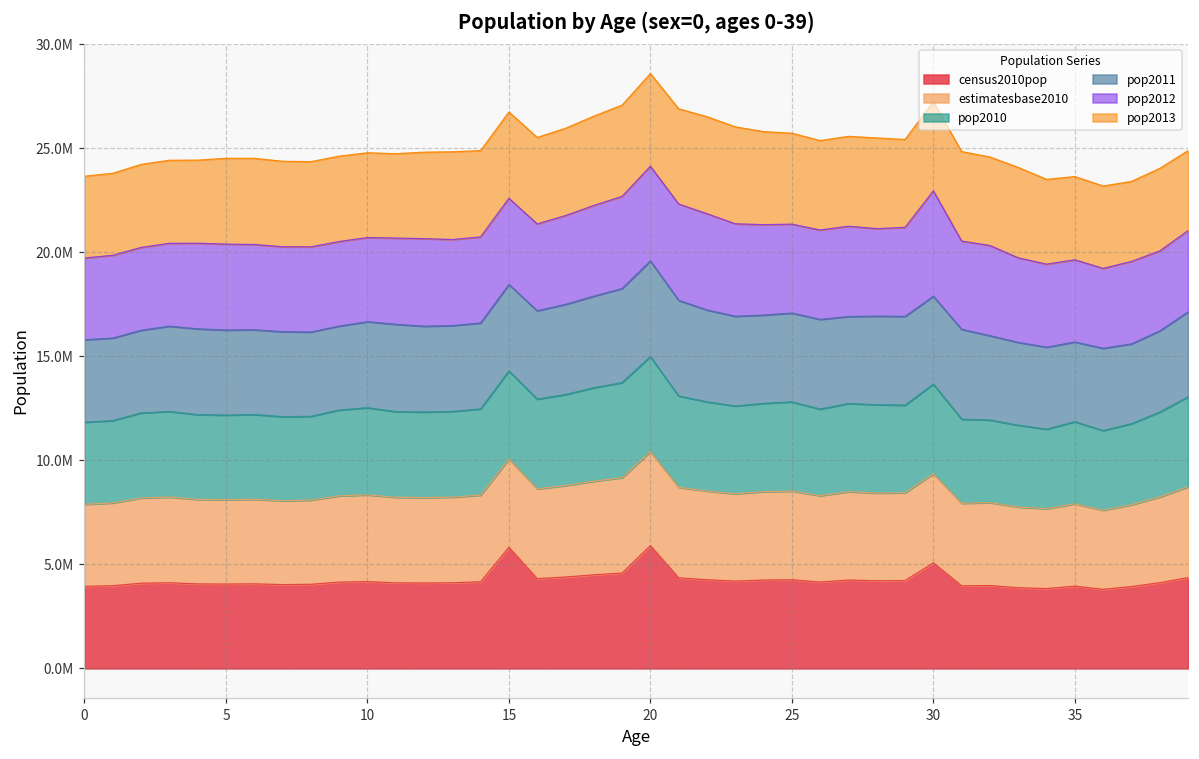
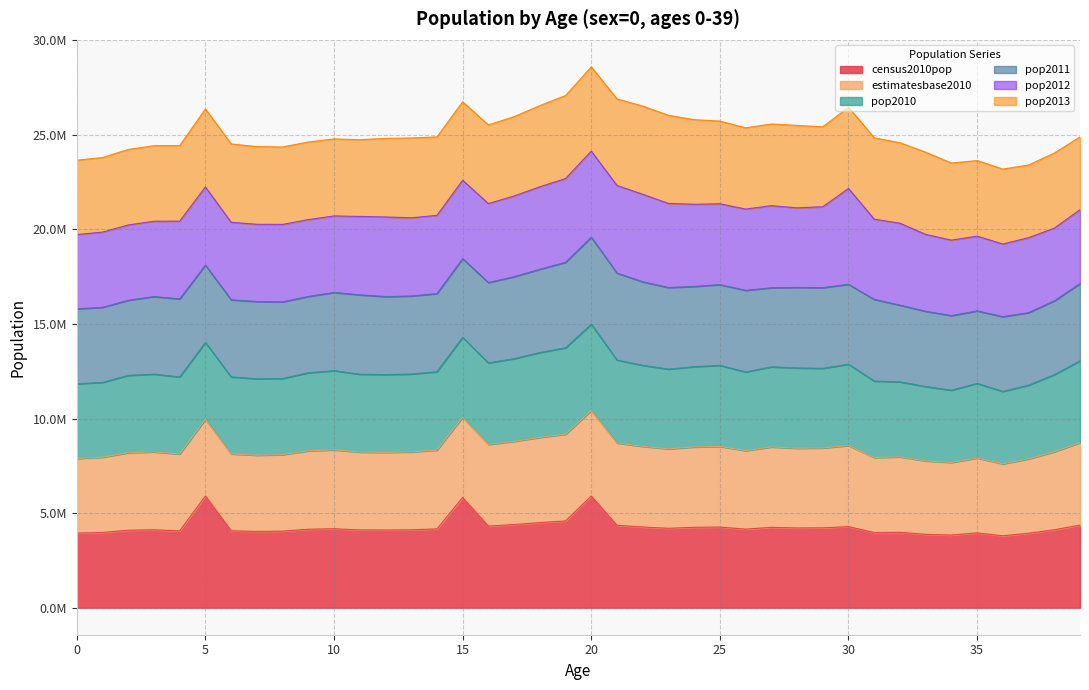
  {
    "census2010pop": {
      "0": 3900000,
-     "5": 4100000,
+     "5": 5900000,
      "10": 4200000,
      "15": 5800000,
      "20": 5900000,
      "25": 4300000,
-     "30": 5100000,
+     "30": 4300000,
      "35": 4000000
    },
    "pop2012": {
      "0": 3900000,
      "5": 4100000,
      "10": 4000000,
      "15": 4100000,
      "20": 4500000,
      "25": 4300000,
      "30": 5100000,
      "35": 4000000
    }
  }
